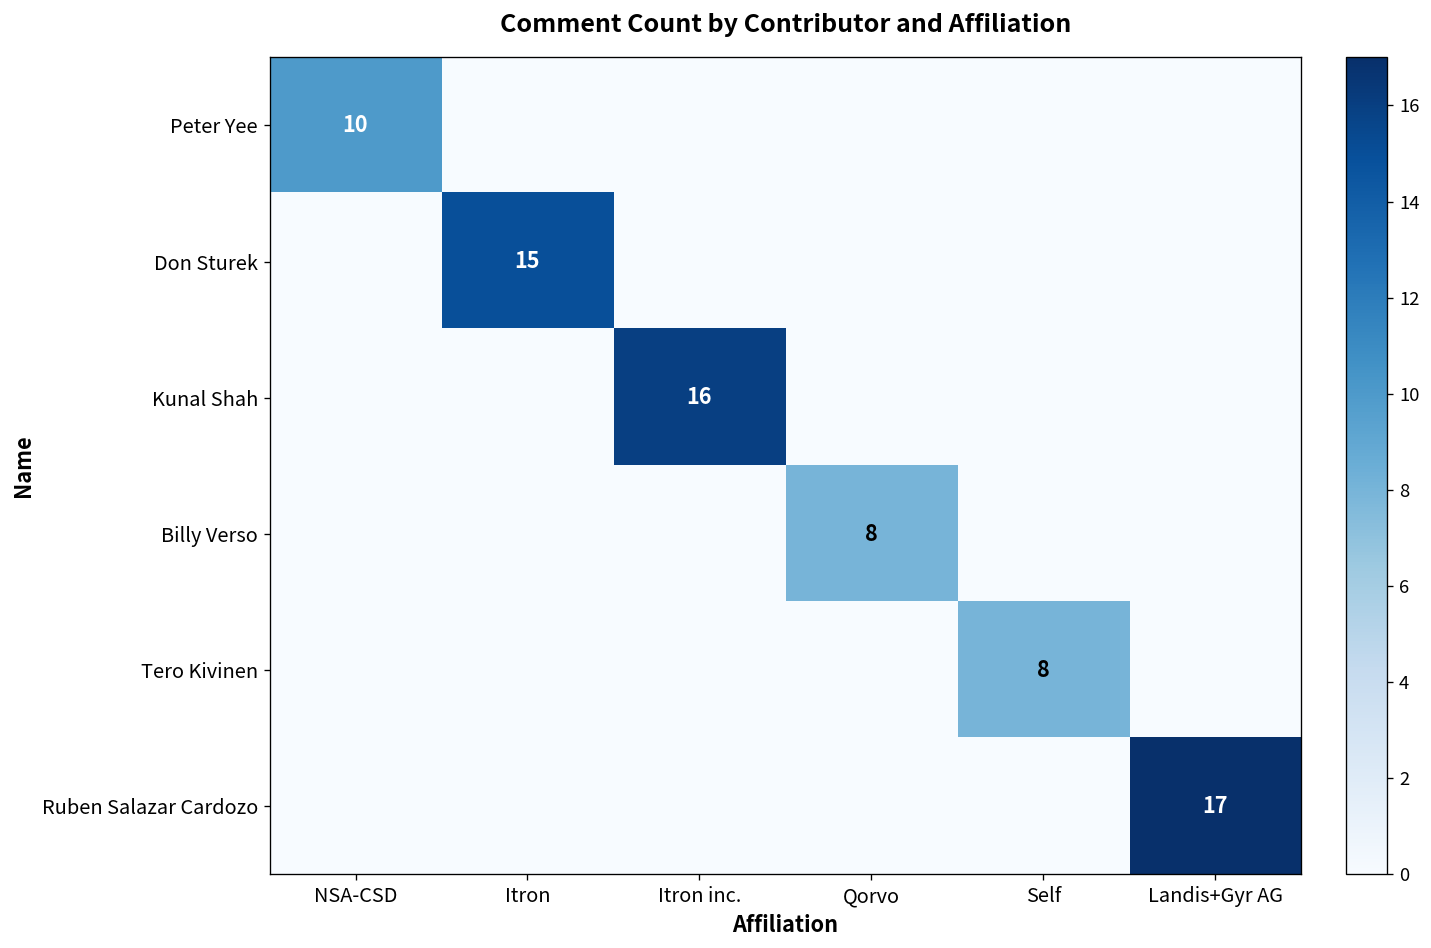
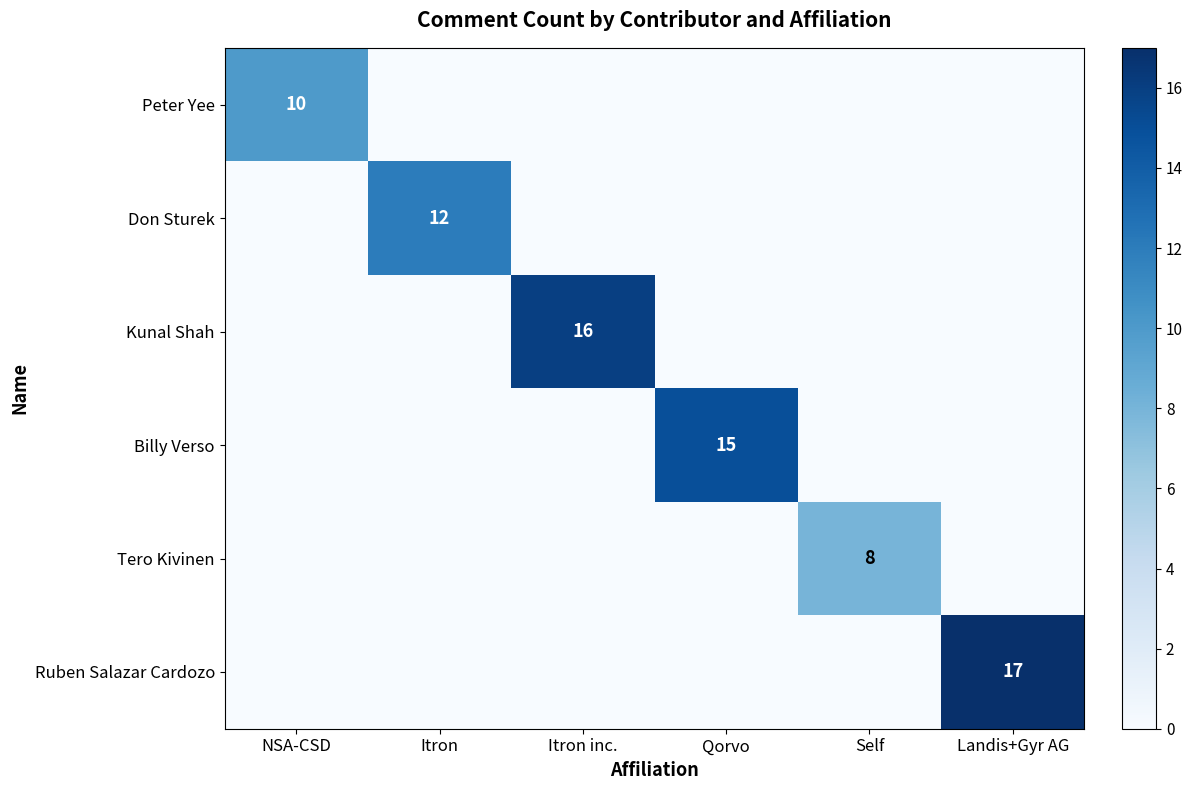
  {
    "Peter Yee": {
      "NSA-CSD": 10
    },
    "Don Sturek": {
-     "Itron": 15
+     "Itron": 12
    },
    "Kunal Shah": {
      "Itron inc.": 16
    },
    "Billy Verso": {
-     "Qorvo": 8
+     "Qorvo": 15
    },
    "Tero Kivinen": {
      "Self": 8
    },
    "Ruben Salazar Cardozo": {
      "Landis+Gyr AG": 17
    }
  }
